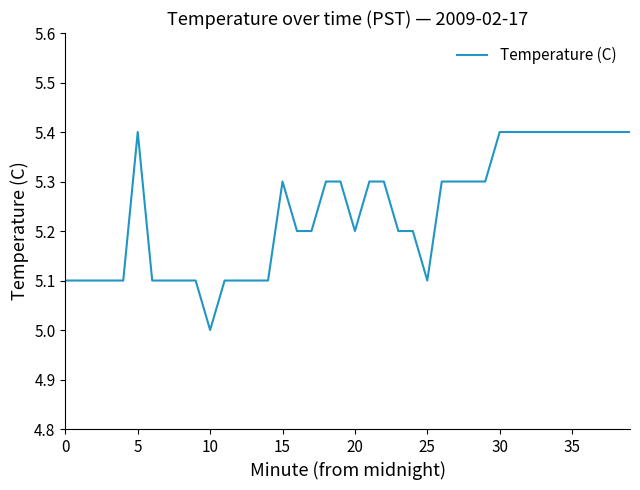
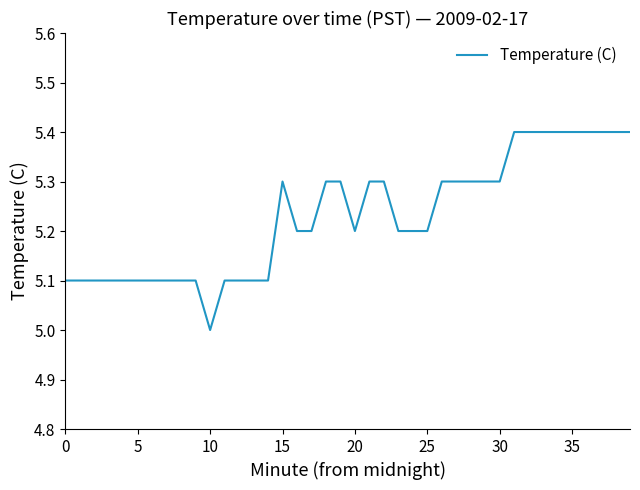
  {
    "0": 5.1,
-   "5": 5.4,
+   "5": 5.1,
    "10": 5.0,
    "15": 5.3,
    "20": 5.2,
-   "25": 5.1,
-   "30": 5.4,
+   "25": 5.2,
+   "30": 5.3,
    "35": 5.4
  }
